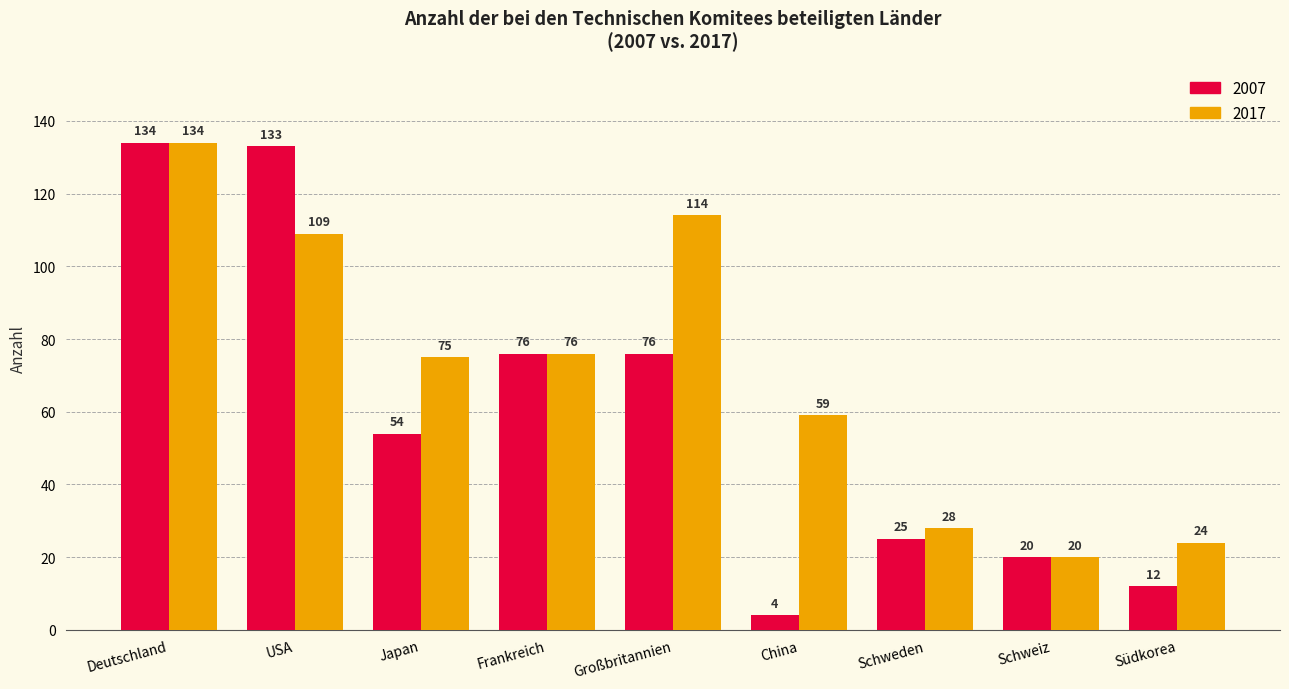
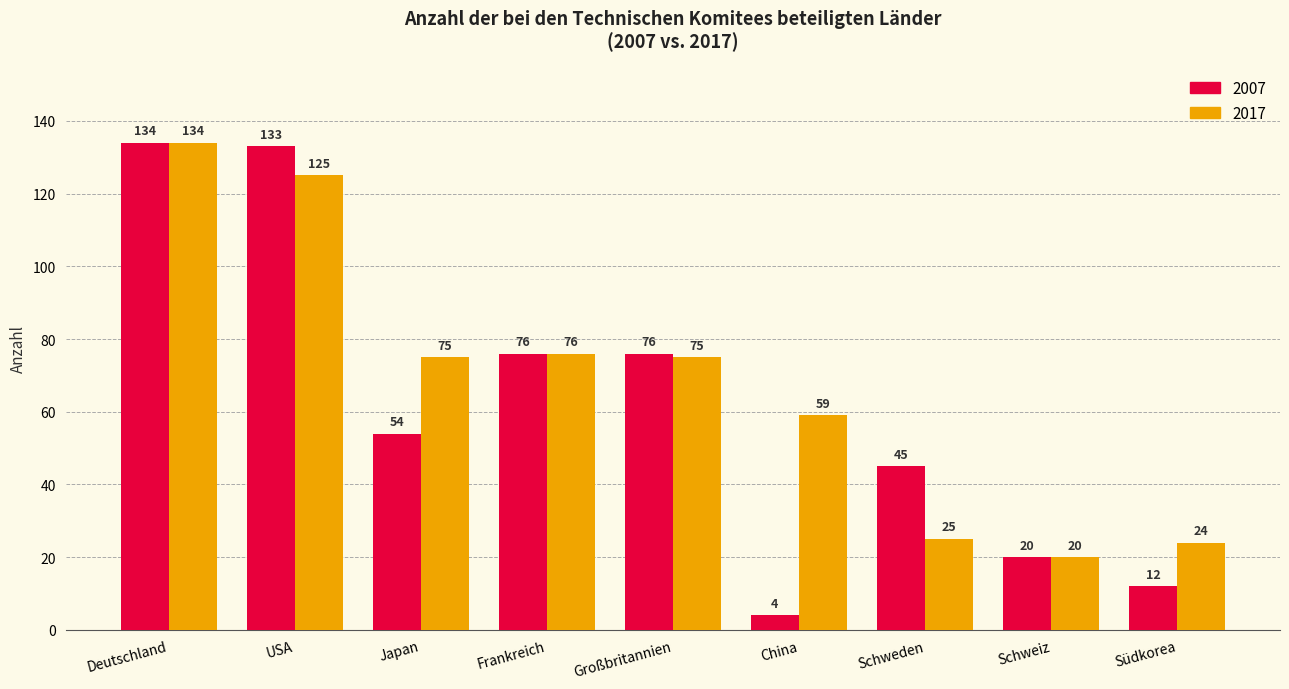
  {
    "2007": {
      "Deutschland": 134,
      "USA": 133,
      "Japan": 54,
      "Frankreich": 76,
      "Großbritannien": 76,
      "China": 4,
-     "Schweden": 25,
+     "Schweden": 45,
      "Schweiz": 20,
      "Südkorea": 12
    },
    "2017": {
      "Deutschland": 134,
-     "USA": 109,
+     "USA": 125,
      "Japan": 75,
      "Frankreich": 76,
-     "Großbritannien": 114,
+     "Großbritannien": 75,
      "China": 59,
-     "Schweden": 28,
+     "Schweden": 25,
      "Schweiz": 20,
      "Südkorea": 24
    }
  }
